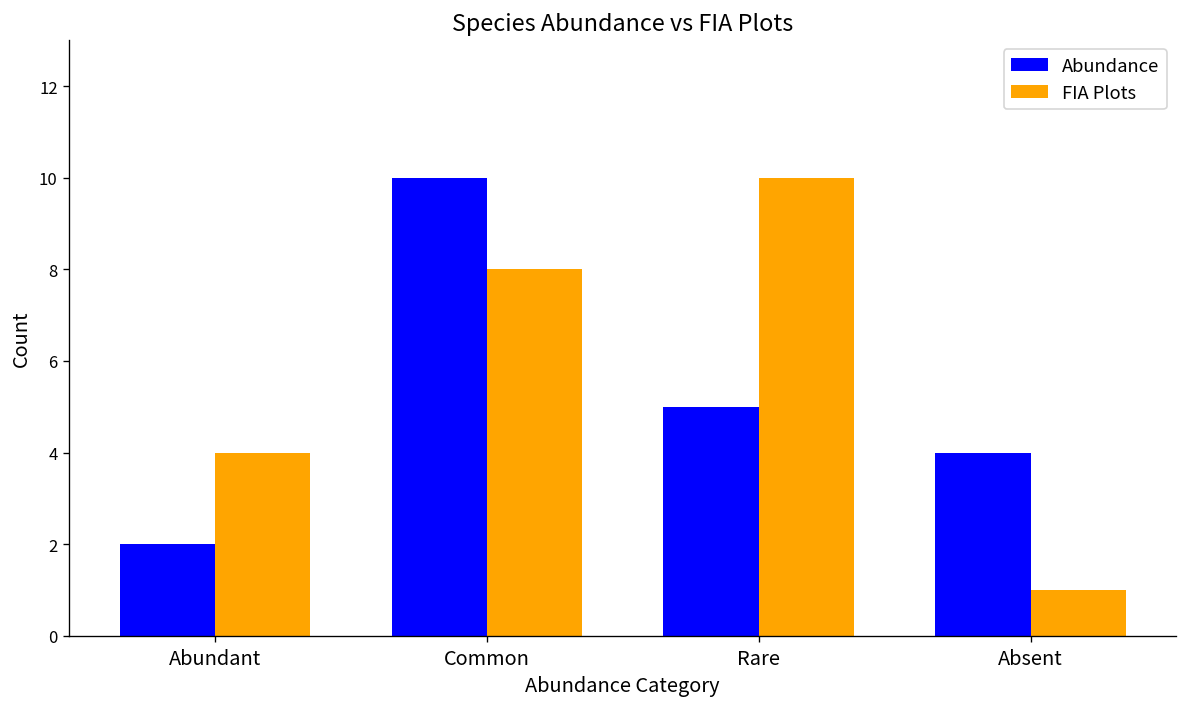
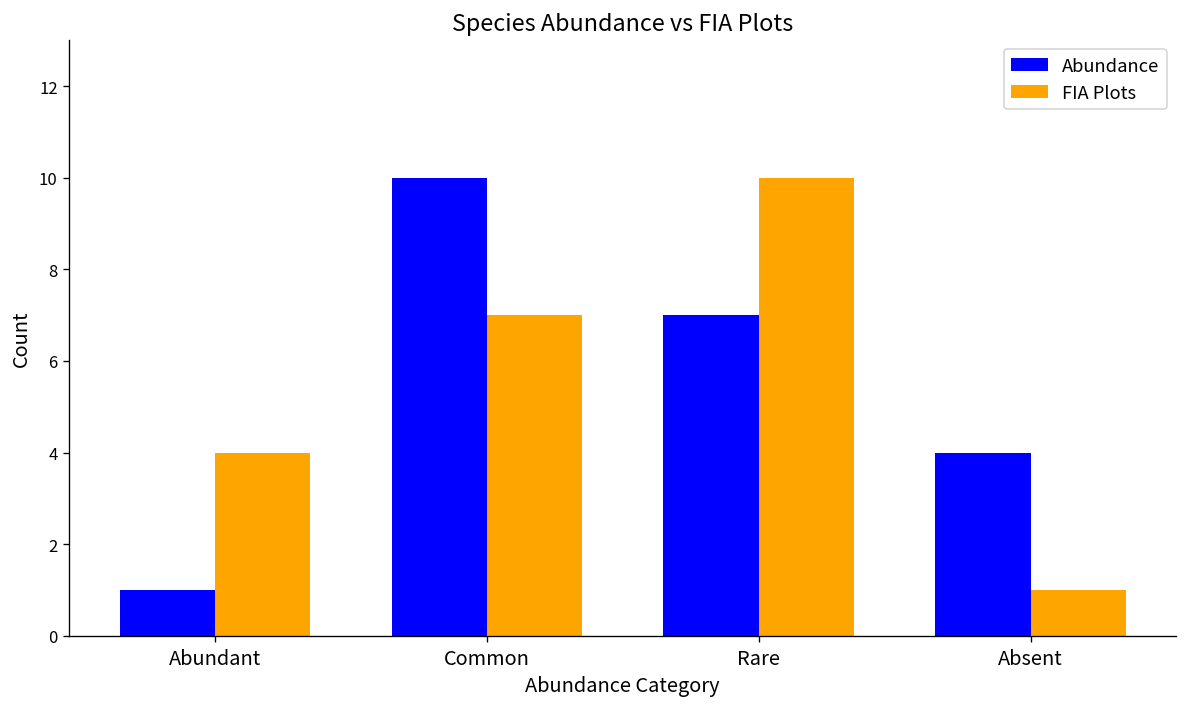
  {
    "Abundance": {
-     "Abundant": 2,
+     "Abundant": 1,
      "Common": 10,
-     "Rare": 5,
+     "Rare": 7,
      "Absent": 4
    },
    "FIA Plots": {
      "Abundant": 4,
-     "Common": 8,
+     "Common": 7,
      "Rare": 10,
      "Absent": 1
    }
  }
